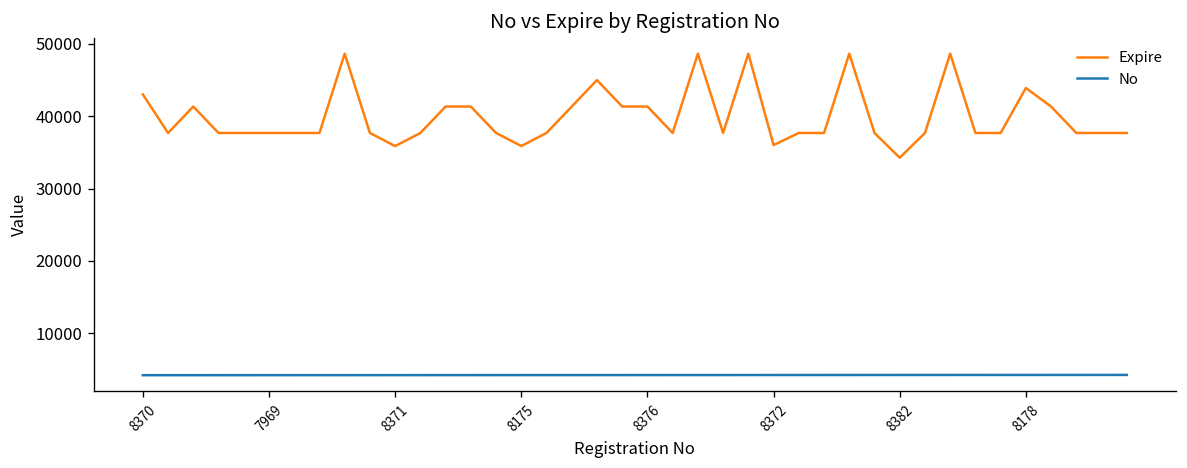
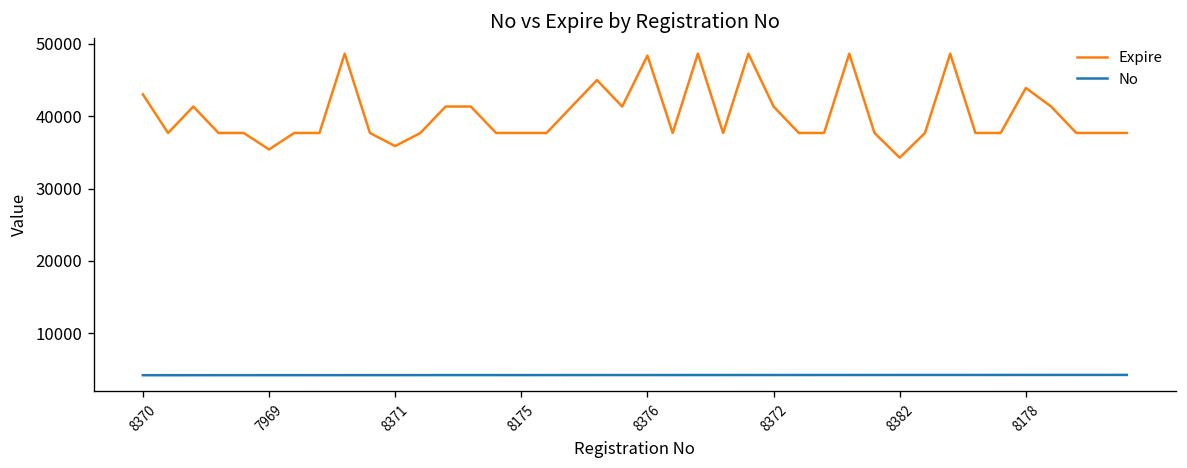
  {
    "Expire": {
      "8370": 43000,
-     "7969": 38000,
+     "7969": 35000,
      "8371": 36000,
-     "8175": 36000,
-     "8376": 41000,
-     "8372": 36000,
+     "8175": 38000,
+     "8376": 48000,
+     "8372": 41000,
      "8382": 34000,
      "8178": 44000
    },
    "No": {
      "8370": 4000,
      "7969": 4000,
      "8371": 4000,
      "8175": 4000,
      "8376": 4000,
      "8372": 4000,
      "8382": 4000,
      "8178": 4000
    }
  }
